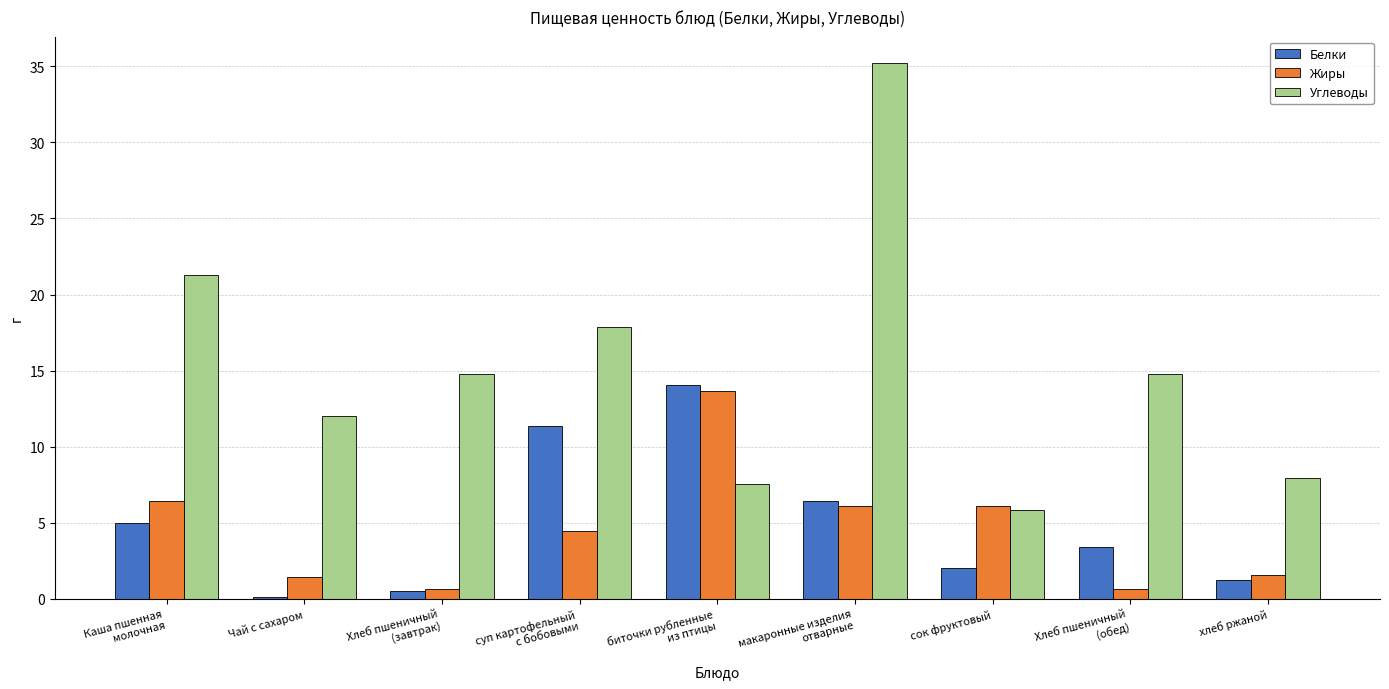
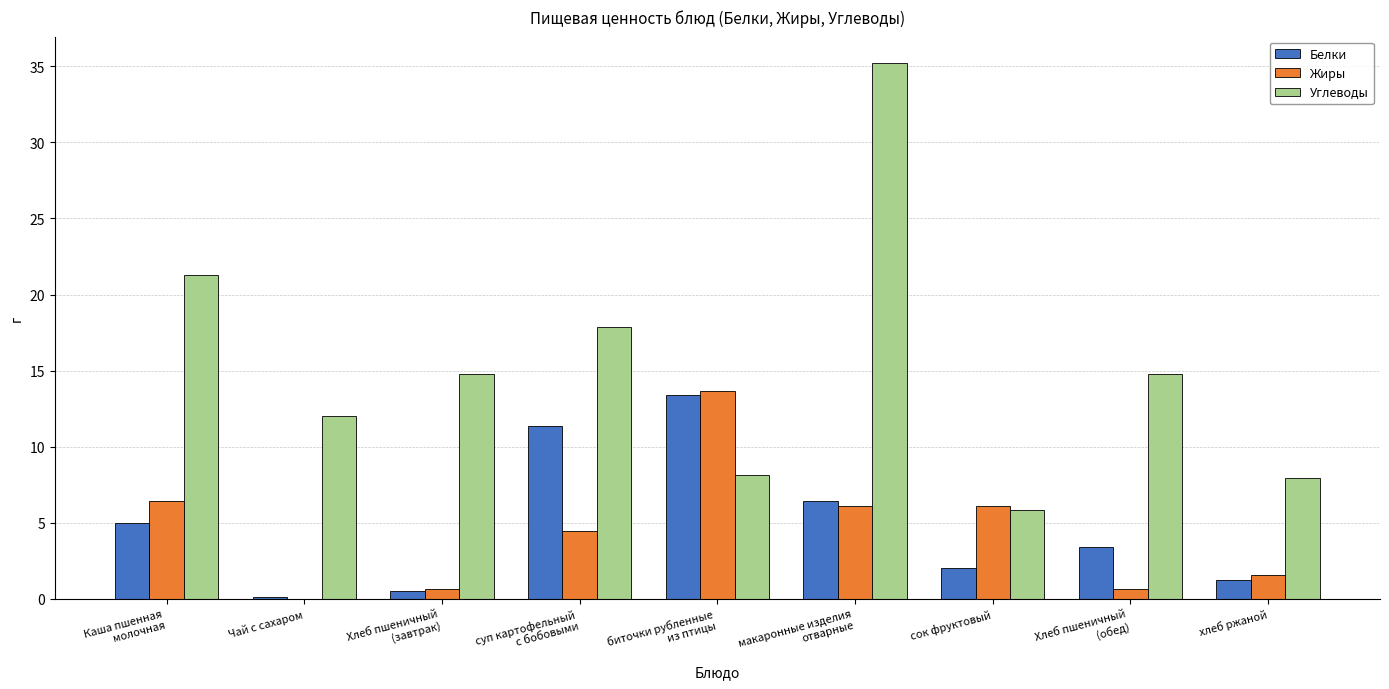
  {
    "Белки": {
      "Каша пшенная молочная": 5.0,
      "Хлеб пшеничный (завтрак)": 0.5,
      "суп картофельный с бобовыми": 11.3,
-     "биточки рубленные из птицы": 14.0,
+     "биточки рубленные из птицы": 13.4,
      "макаронные изделия отварные": 6.4,
      "сок фруктовый": 2.0,
      "Хлеб пшеничный (обед)": 3.4,
      "хлеб ржаной": 1.2
    },
    "Жиры": {
      "Каша пшенная молочная": 6.5,
-     "Чай с сахаром": 1.4,
+     "Чай с сахаром": 0.0,
      "Хлеб пшеничный (завтрак)": 0.6,
      "суп картофельный с бобовыми": 4.5,
      "биточки рубленные из птицы": 13.6,
      "макаронные изделия отварные": 6.1,
      "сок фруктовый": 6.1,
      "Хлеб пшеничный (обед)": 0.6,
      "хлеб ржаной": 1.6
    },
    "Углеводы": {
      "Каша пшенная молочная": 21.3,
      "Чай с сахаром": 12.0,
      "Хлеб пшеничный (завтрак)": 14.8,
      "суп картофельный с бобовыми": 17.8,
-     "биточки рубленные из птицы": 7.6,
+     "биточки рубленные из птицы": 8.1,
      "макаронные изделия отварные": 35.2,
      "сок фруктовый": 5.8,
      "Хлеб пшеничный (обед)": 14.8,
      "хлеб ржаной": 8.0
    }
  }
